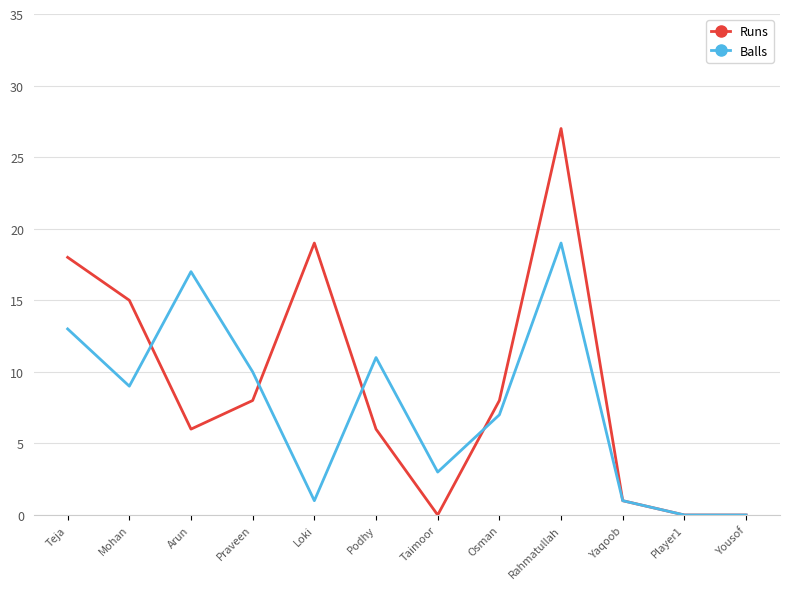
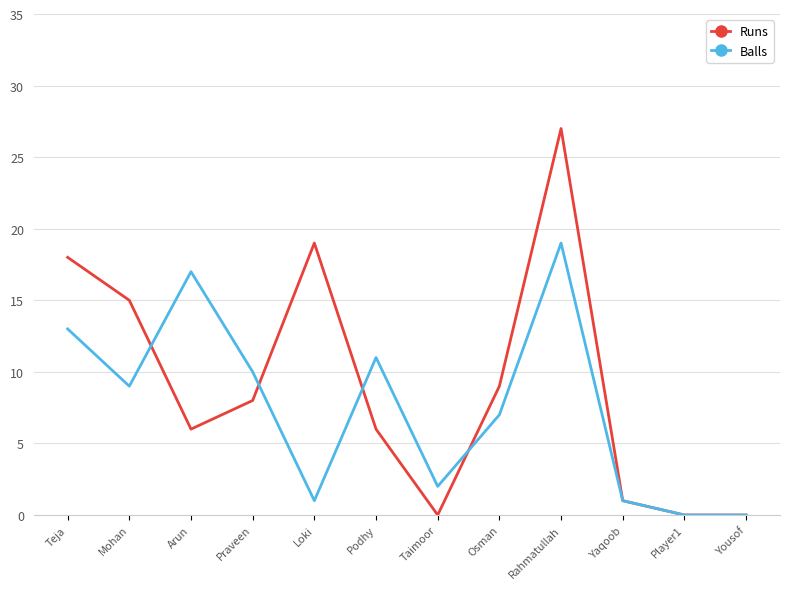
  {
    "Runs": {
      "Teja": 18,
      "Mohan": 15,
      "Arun": 6,
      "Praveen": 8,
      "Loki": 19,
      "Podhy": 6,
      "Taimoor": 0,
-     "Osman": 8,
+     "Osman": 9,
      "Rahmatullah": 27
    },
    "Balls": {
      "Teja": 13,
      "Mohan": 9,
      "Arun": 17,
      "Praveen": 10,
      "Loki": 1,
      "Podhy": 11,
-     "Taimoor": 3,
+     "Taimoor": 2,
      "Osman": 7,
      "Rahmatullah": 19
    }
  }
